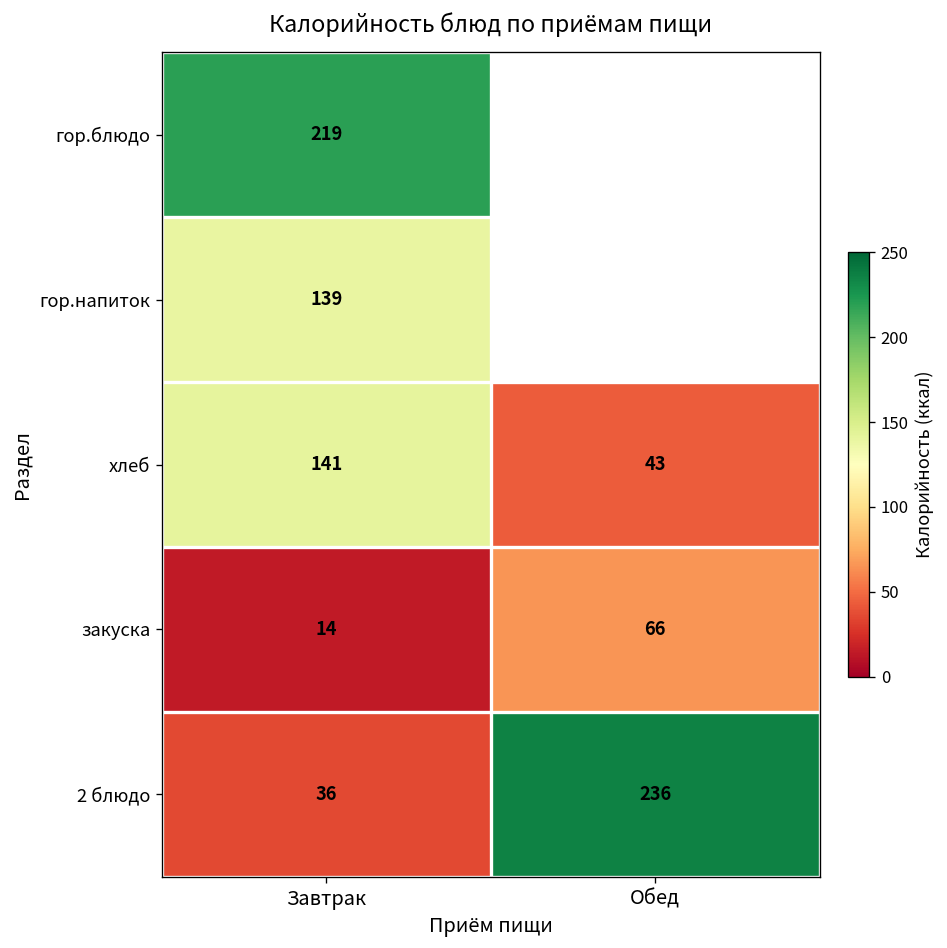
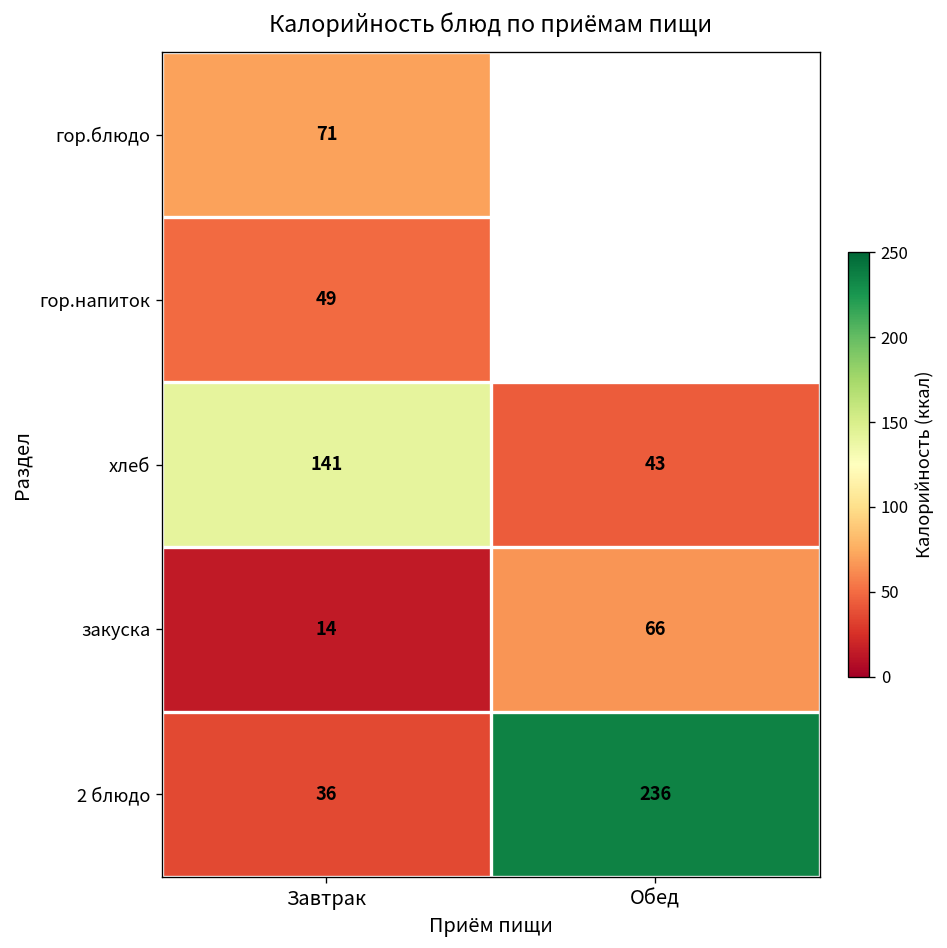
  {
    "гор.блюдо": {
-     "Завтрак": 219
+     "Завтрак": 71
    },
    "гор.напиток": {
-     "Завтрак": 139
+     "Завтрак": 49
    },
    "хлеб": {
      "Завтрак": 141,
      "Обед": 43
    },
    "закуска": {
      "Завтрак": 14,
      "Обед": 66
    },
    "2 блюдо": {
      "Завтрак": 36,
      "Обед": 236
    }
  }
